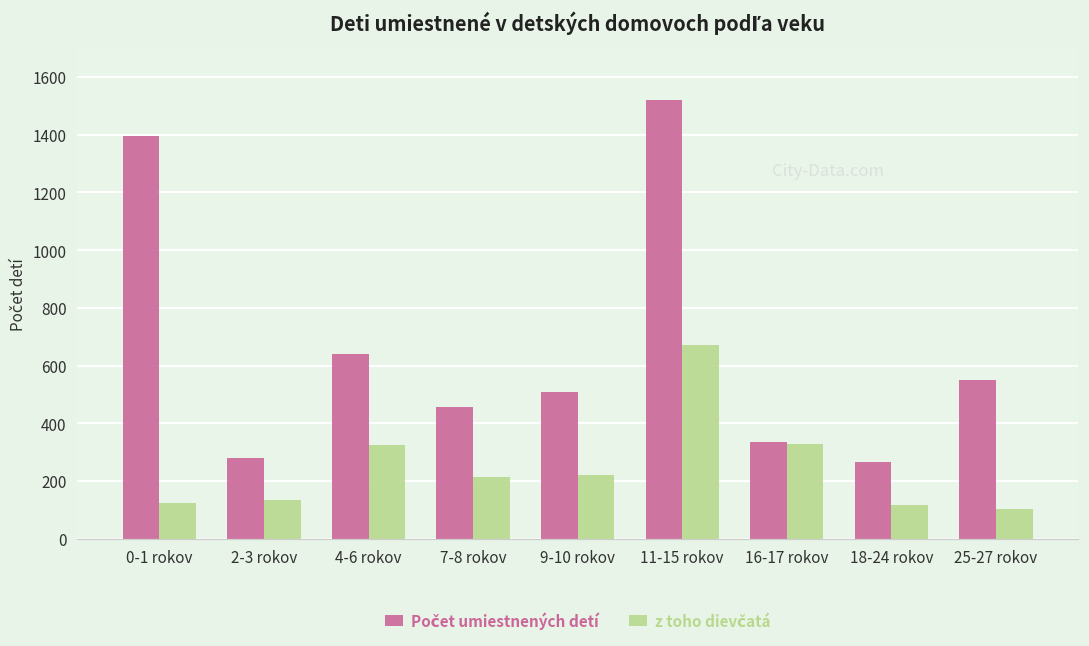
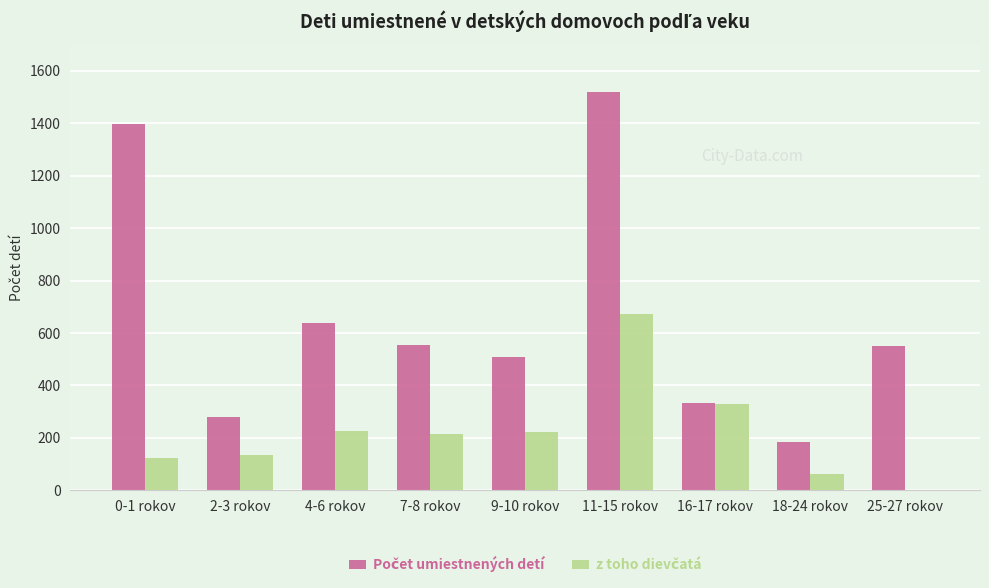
  {
    "Počet umiestnených detí": {
      "0-1 rokov": 1400,
      "2-3 rokov": 280,
      "4-6 rokov": 640,
-     "7-8 rokov": 460,
+     "7-8 rokov": 550,
      "9-10 rokov": 510,
      "11-15 rokov": 1520,
      "16-17 rokov": 330,
-     "18-24 rokov": 270,
+     "18-24 rokov": 180,
      "25-27 rokov": 550
    },
    "z toho dievčatá": {
      "0-1 rokov": 120,
      "2-3 rokov": 130,
-     "4-6 rokov": 330,
+     "4-6 rokov": 230,
      "7-8 rokov": 210,
      "9-10 rokov": 220,
      "11-15 rokov": 670,
      "16-17 rokov": 330,
-     "18-24 rokov": 120,
-     "25-27 rokov": 100
+     "18-24 rokov": 60,
+     "25-27 rokov": 0
    }
  }
